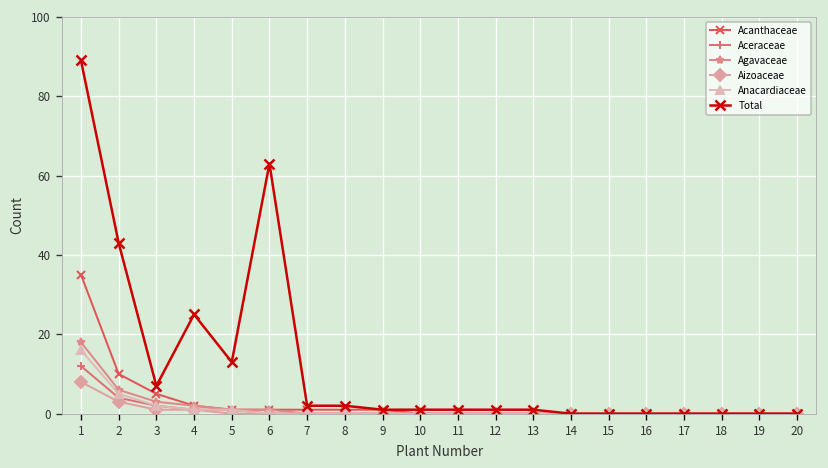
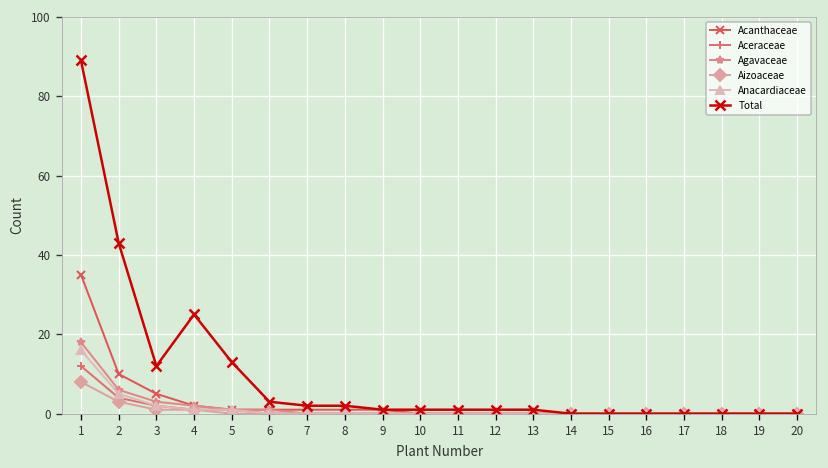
  {
    "Total": {
      "1": 89,
      "2": 43,
-     "3": 7,
+     "3": 12,
      "4": 25,
      "5": 13,
-     "6": 63,
+     "6": 3,
      "7": 2,
      "8": 2,
      "10": 1,
      "11": 1,
      "12": 1,
      "13": 1
    }
  }
